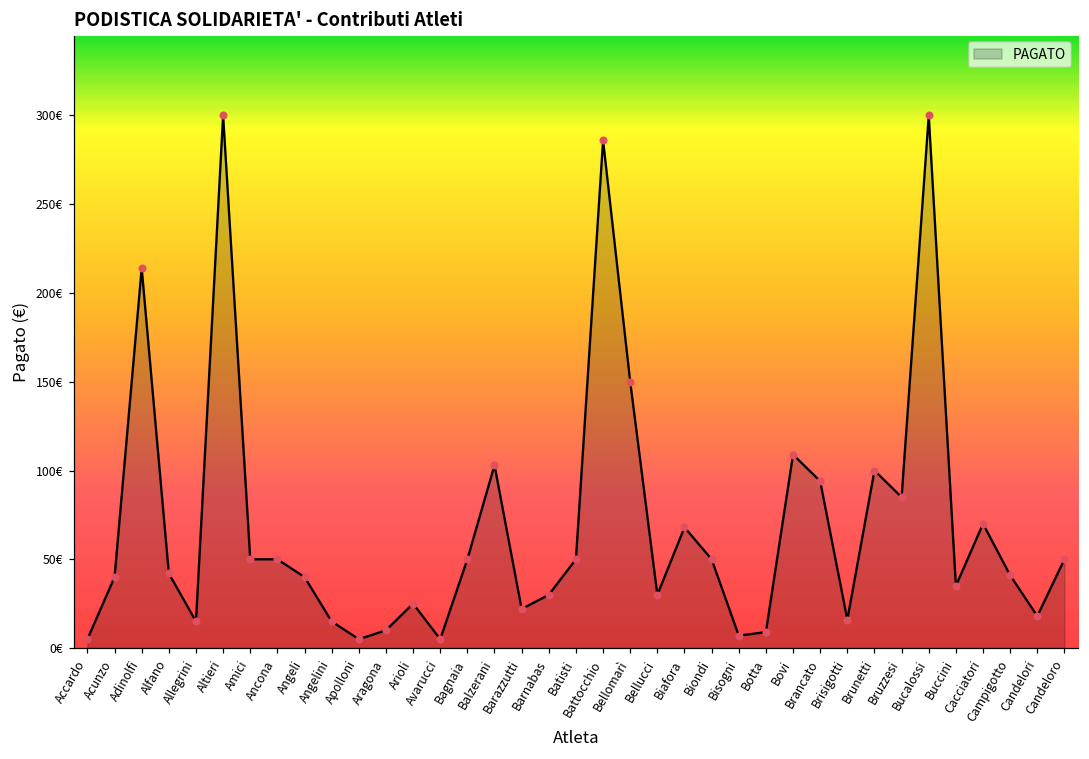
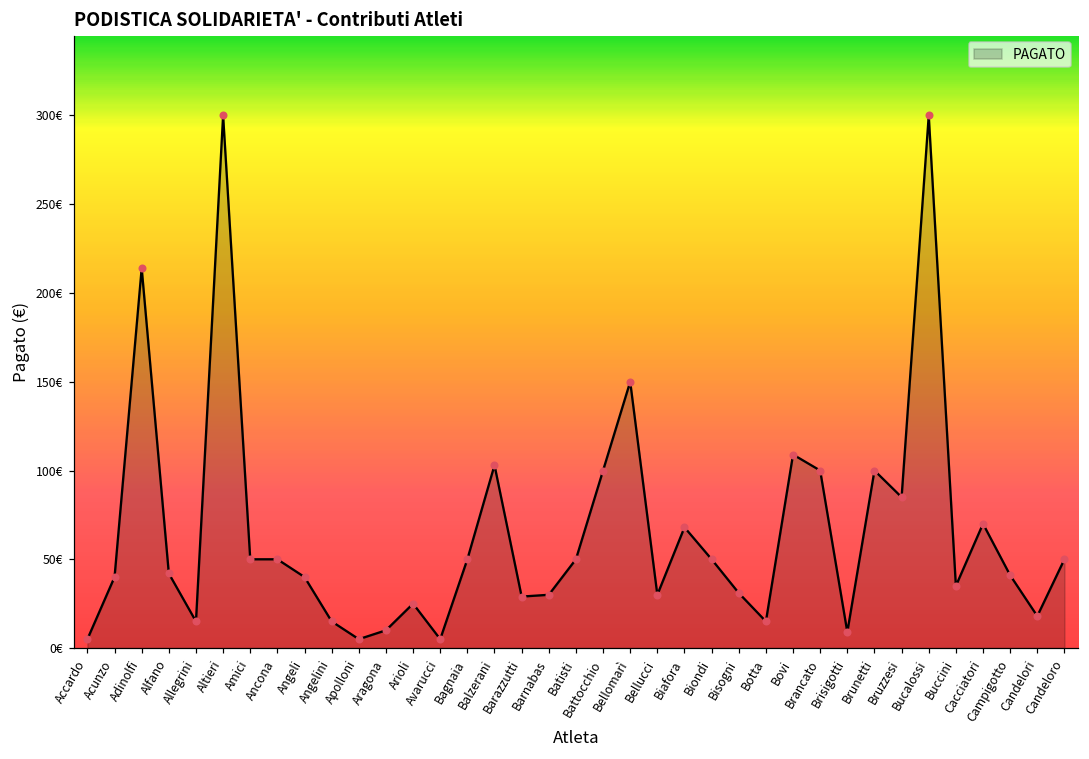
  {
    "Accardo": "5€",
    "Acunzo": "40€",
    "Adinolfi": "214€",
    "Alfano": "42€",
    "Allegrini": "15€",
    "Altieri": "300€",
    "Amici": "50€",
    "Ancona": "50€",
    "Angeli": "40€",
    "Angelini": "15€",
    "Apolloni": "5€",
    "Aragona": "10€",
    "Arioli": "25€",
    "Avarucci": "5€",
    "Bagnaia": "50€",
    "Balzerani": "103€",
-   "Barazzutti": "22€",
+   "Barazzutti": "29€",
    "Barnabas": "30€",
    "Batisti": "50€",
-   "Battocchio": "286€",
+   "Battocchio": "100€",
    "Bellomarì": "150€",
    "Bellucci": "30€",
    "Biafora": "68€",
    "Biondi": "50€",
-   "Bisogni": "7€",
-   "Botta": "9€",
+   "Bisogni": "31€",
+   "Botta": "15€",
    "Bovi": "109€",
-   "Brancato": "94€",
-   "Brisigotti": "16€",
+   "Brancato": "100€",
+   "Brisigotti": "9€",
    "Brunetti": "100€",
    "Bruzzesi": "85€",
    "Bucalossi": "300€",
    "Buccini": "35€",
    "Cacciatori": "70€",
    "Campigotto": "41€",
    "Candelori": "18€",
    "Candeloro": "50€"
  }
